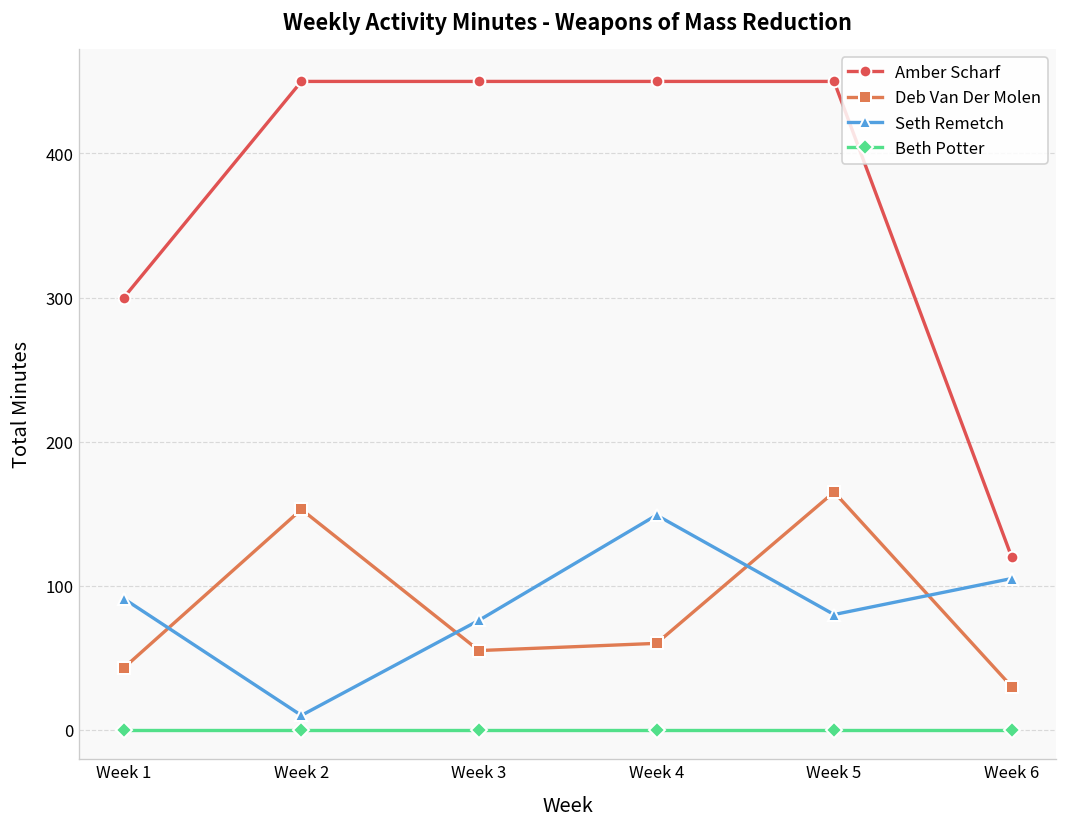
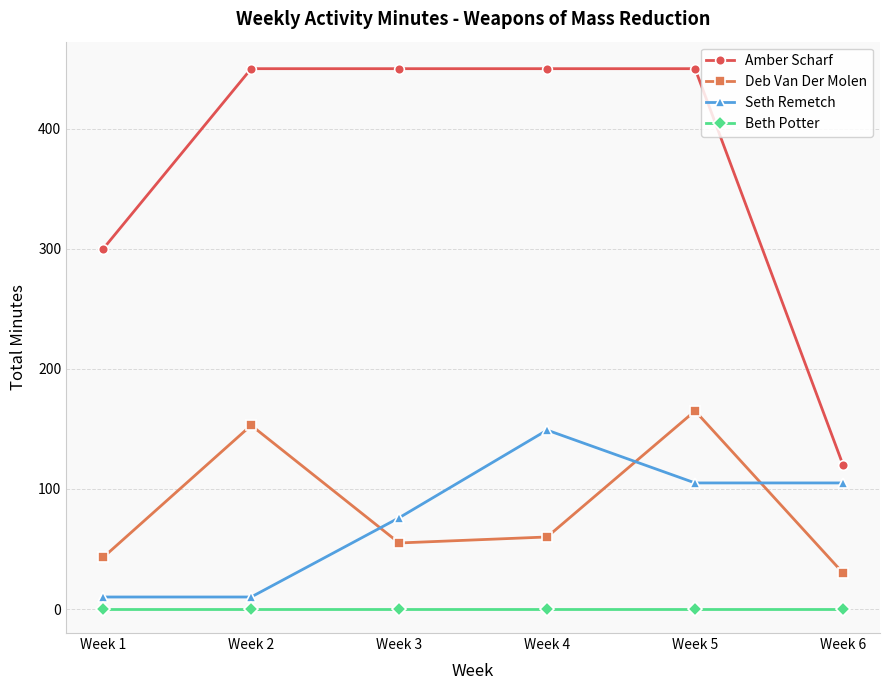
  {
    "Seth Remetch": {
-     "Week 1": 91,
+     "Week 1": 10,
      "Week 2": 10,
      "Week 3": 76,
      "Week 4": 149,
-     "Week 5": 80,
+     "Week 5": 105,
      "Week 6": 105
    },
    "Beth Potter": {
      "Week 1": 0,
      "Week 2": 0,
      "Week 3": 0,
      "Week 4": 0,
      "Week 5": 0,
      "Week 6": 0
    }
  }
